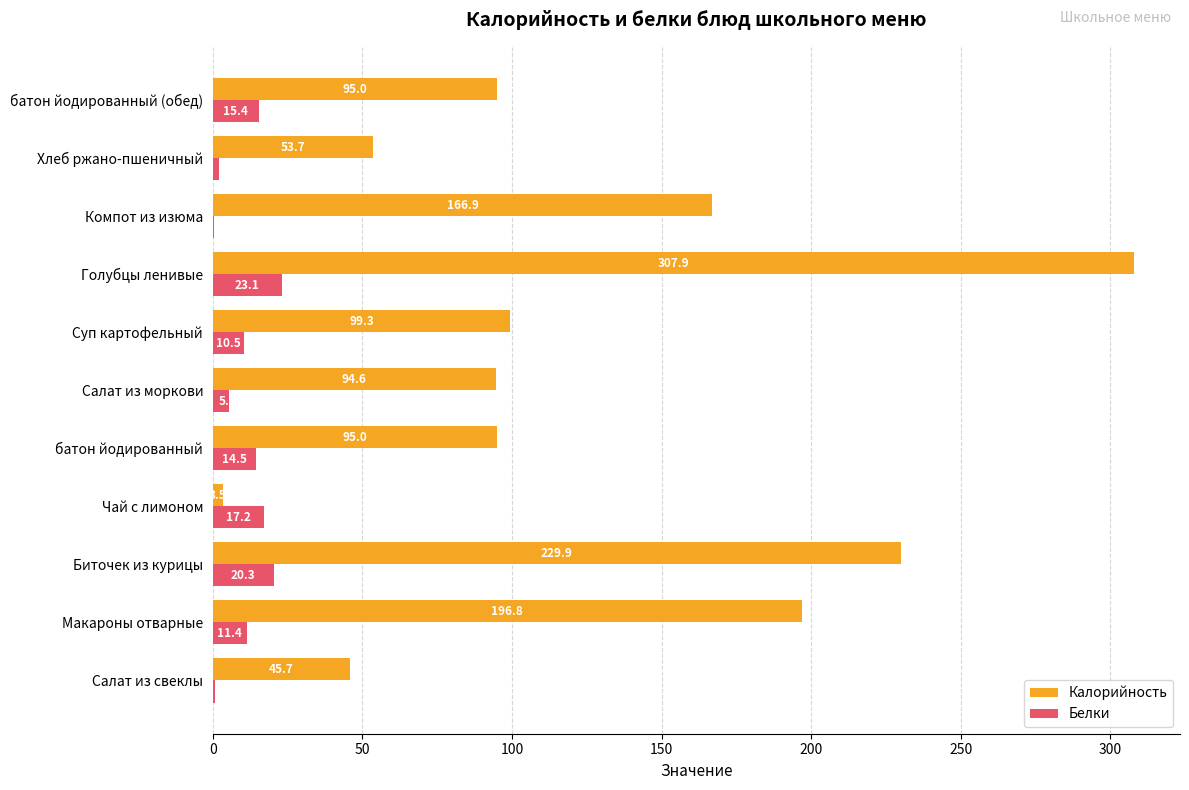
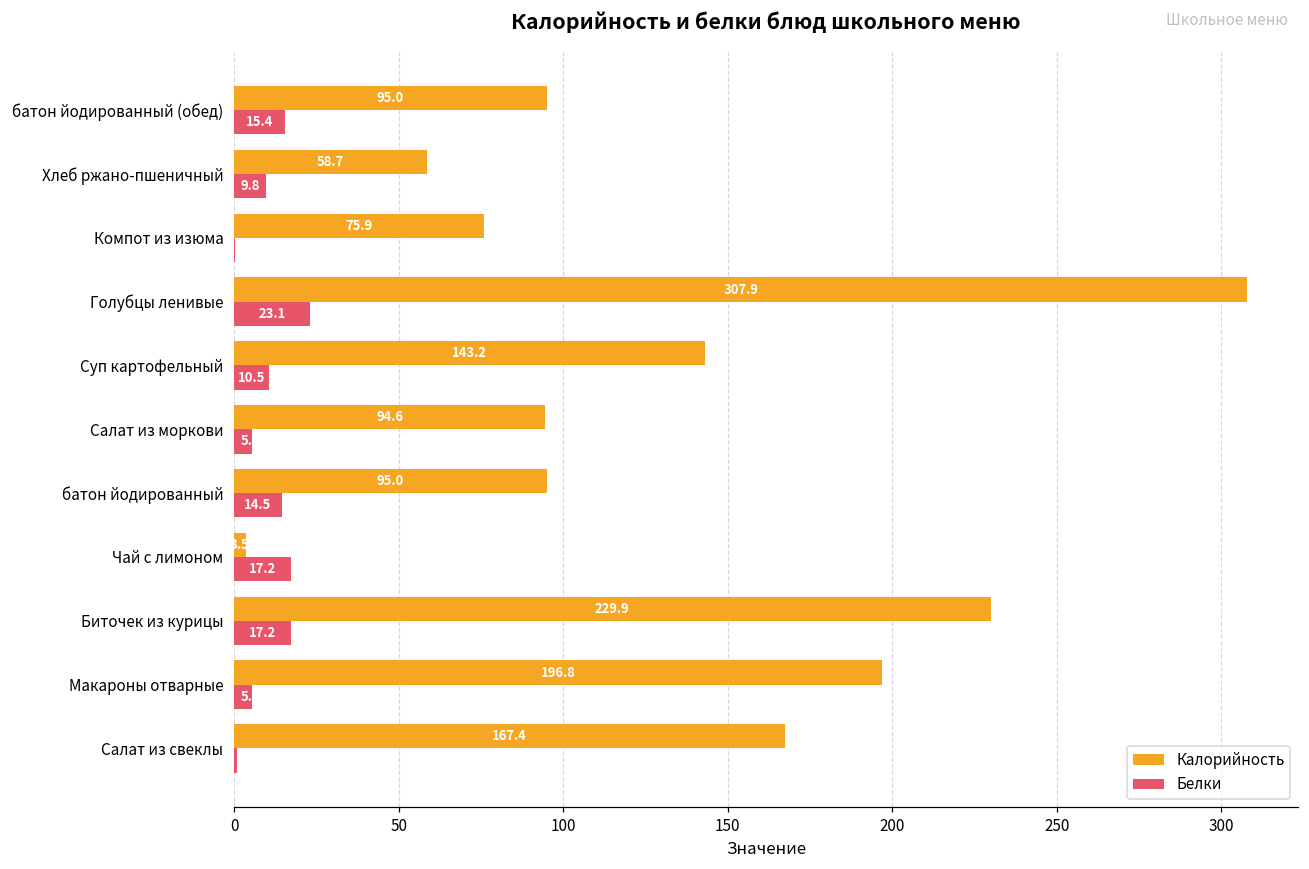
  {
    "Калорийность": {
      "батон йодированный (обед)": 95.0,
-     "Хлеб ржано-пшеничный": 53.7,
-     "Компот из изюма": 166.9,
+     "Хлеб ржано-пшеничный": 58.7,
+     "Компот из изюма": 75.9,
      "Голубцы ленивые": 307.9,
-     "Суп картофельный": 99.3,
+     "Суп картофельный": 143.2,
      "Салат из моркови": 94.6,
      "батон йодированный": 95.0,
      "Чай с лимоном": 3.5,
      "Биточек из курицы": 229.9,
      "Макароны отварные": 196.8,
-     "Салат из свеклы": 45.7
+     "Салат из свеклы": 167.4
    },
    "Белки": {
      "батон йодированный (обед)": 15.4,
-     "Хлеб ржано-пшеничный": 2,
+     "Хлеб ржано-пшеничный": 10,
      "Голубцы ленивые": 23.1,
      "Суп картофельный": 10.5,
      "Салат из моркови": 5.3,
      "батон йодированный": 14.5,
      "Чай с лимоном": 17.2,
-     "Биточек из курицы": 20.3,
-     "Макароны отварные": 11.4
+     "Биточек из курицы": 17.2,
+     "Макароны отварные": 5.3
    }
  }
